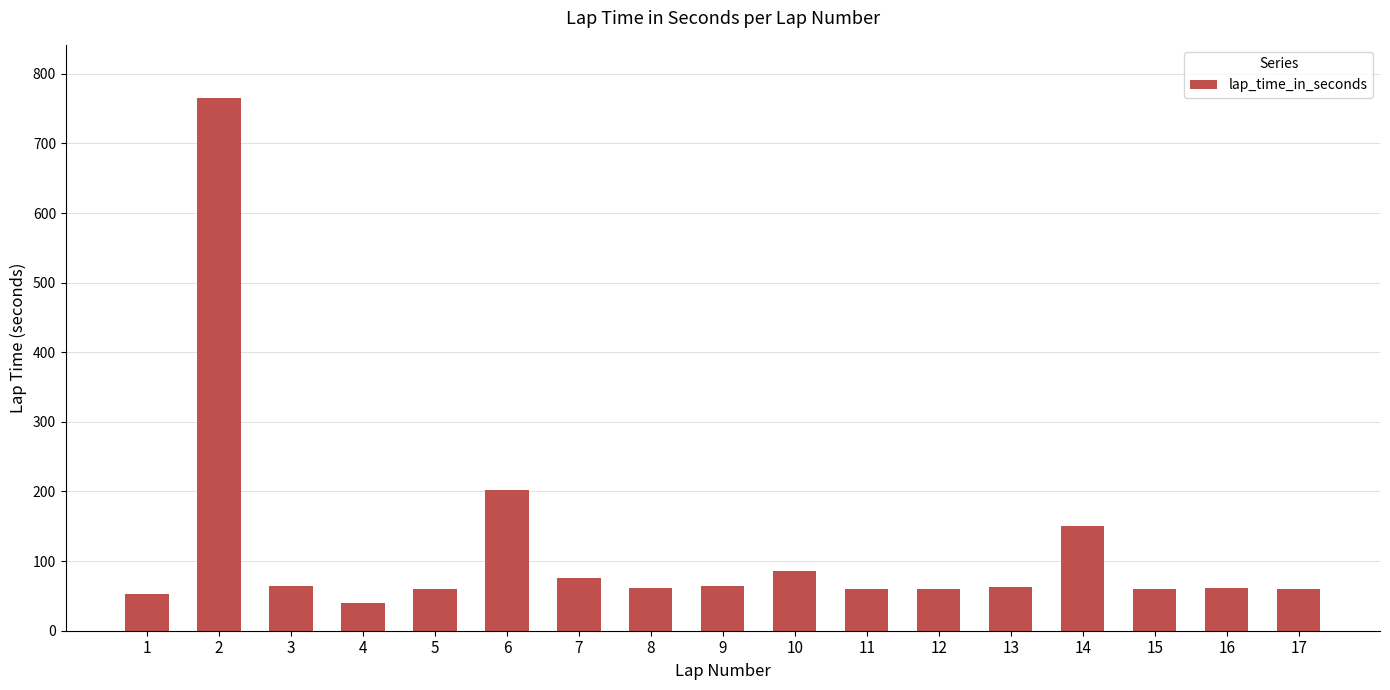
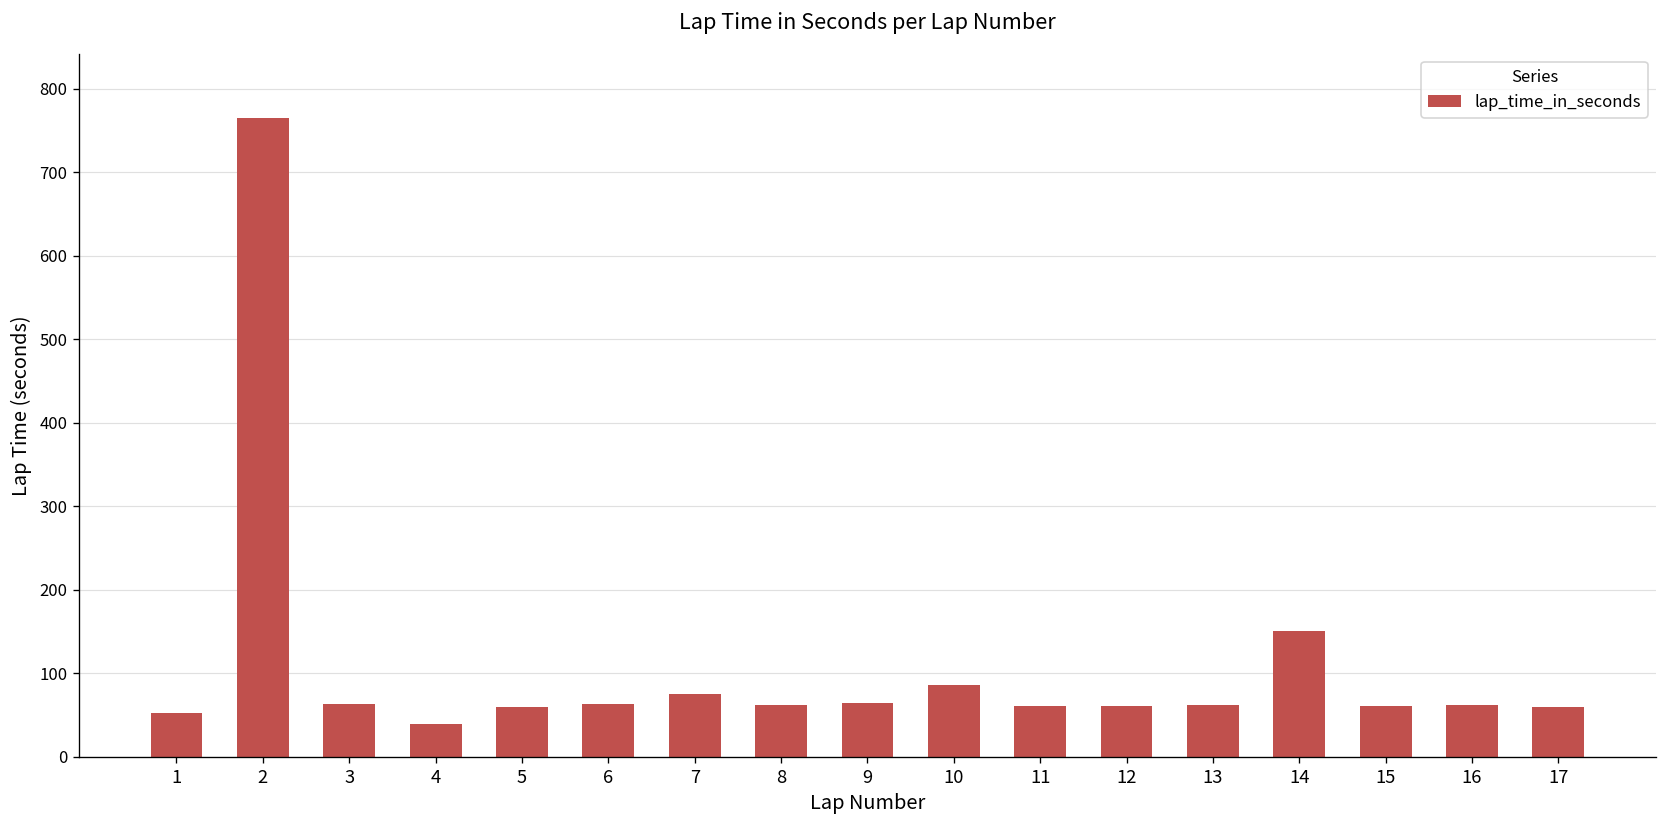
  {
    "1": 50,
    "2": 770,
    "3": 60,
    "4": 40,
    "5": 60,
-   "6": 200,
+   "6": 60,
    "7": 80,
    "8": 60,
    "9": 60,
    "10": 90,
    "11": 60,
    "12": 60,
    "13": 60,
    "14": 150,
    "15": 60,
    "16": 60,
    "17": 60
  }
